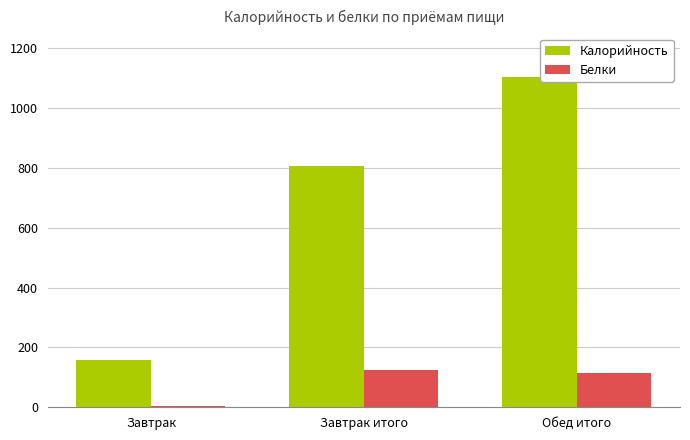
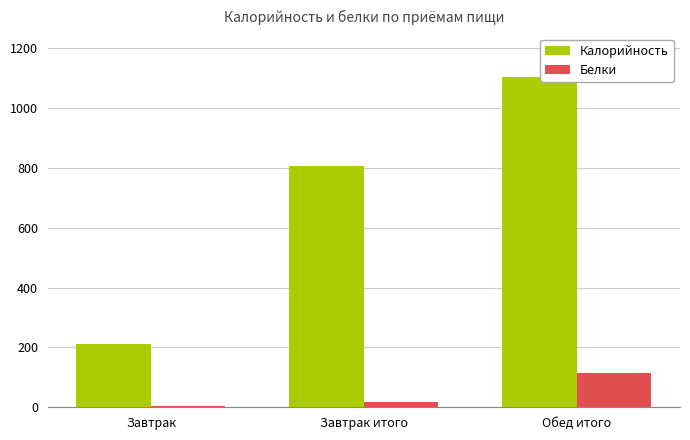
  {
    "Калорийность": {
-     "Завтрак": 160,
+     "Завтрак": 210,
      "Завтрак итого": 810,
      "Обед итого": 1100
    },
    "Белки": {
-     "Завтрак итого": 120,
+     "Завтрак итого": 20,
      "Обед итого": 110
    }
  }
